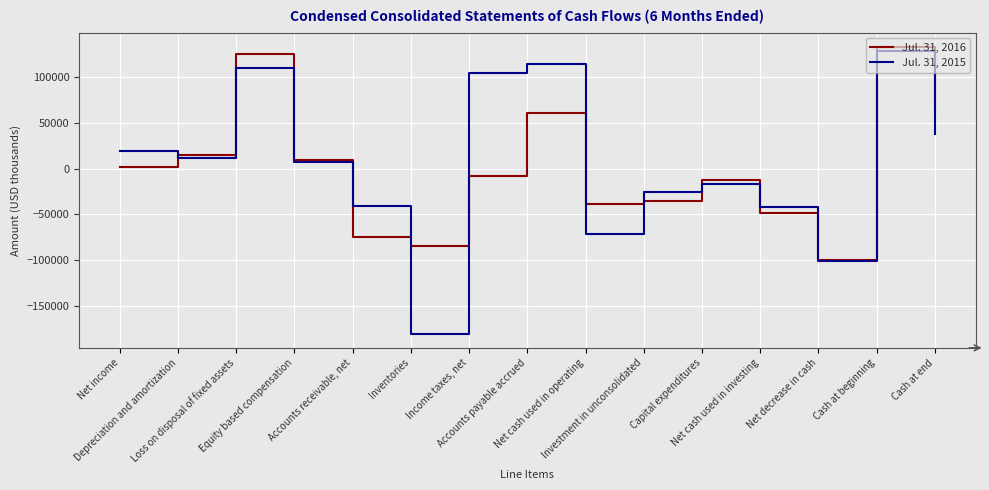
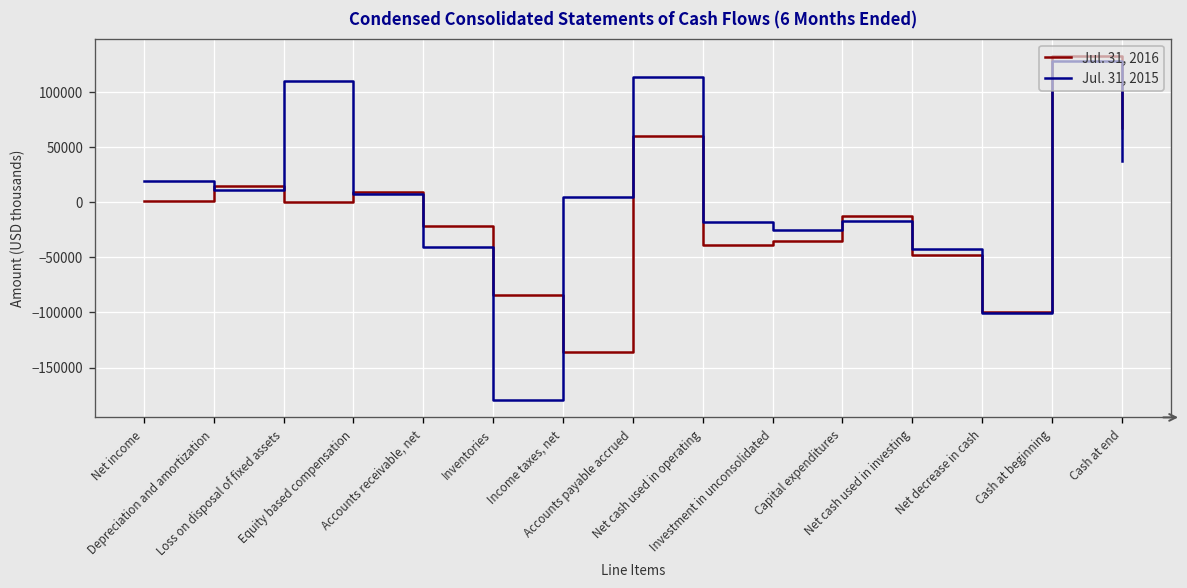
  {
    "Jul. 31, 2016": {
      "Net income": 0,
      "Depreciation and amortization": 10000,
-     "Loss on disposal of fixed assets": 120000,
-     "Accounts receivable, net": -70000,
+     "Loss on disposal of fixed assets": 0,
+     "Accounts receivable, net": -20000,
      "Inventories": -80000,
-     "Income taxes, net": -10000,
+     "Income taxes, net": -140000,
      "Accounts payable accrued": 60000,
      "Net cash used in operating": -40000,
      "Investment in unconsolidated": -40000,
      "Capital expenditures": -10000,
      "Net cash used in investing": -50000,
      "Cash at end": 70000
    },
    "Jul. 31, 2015": {
      "Net income": 20000,
      "Depreciation and amortization": 10000,
      "Loss on disposal of fixed assets": 110000,
      "Accounts receivable, net": -40000,
      "Inventories": -180000,
-     "Income taxes, net": 100000,
+     "Income taxes, net": 0,
      "Accounts payable accrued": 110000,
-     "Net cash used in operating": -70000,
+     "Net cash used in operating": -20000,
      "Investment in unconsolidated": -30000,
      "Capital expenditures": -20000,
      "Net cash used in investing": -40000,
      "Cash at end": 40000
    }
  }
